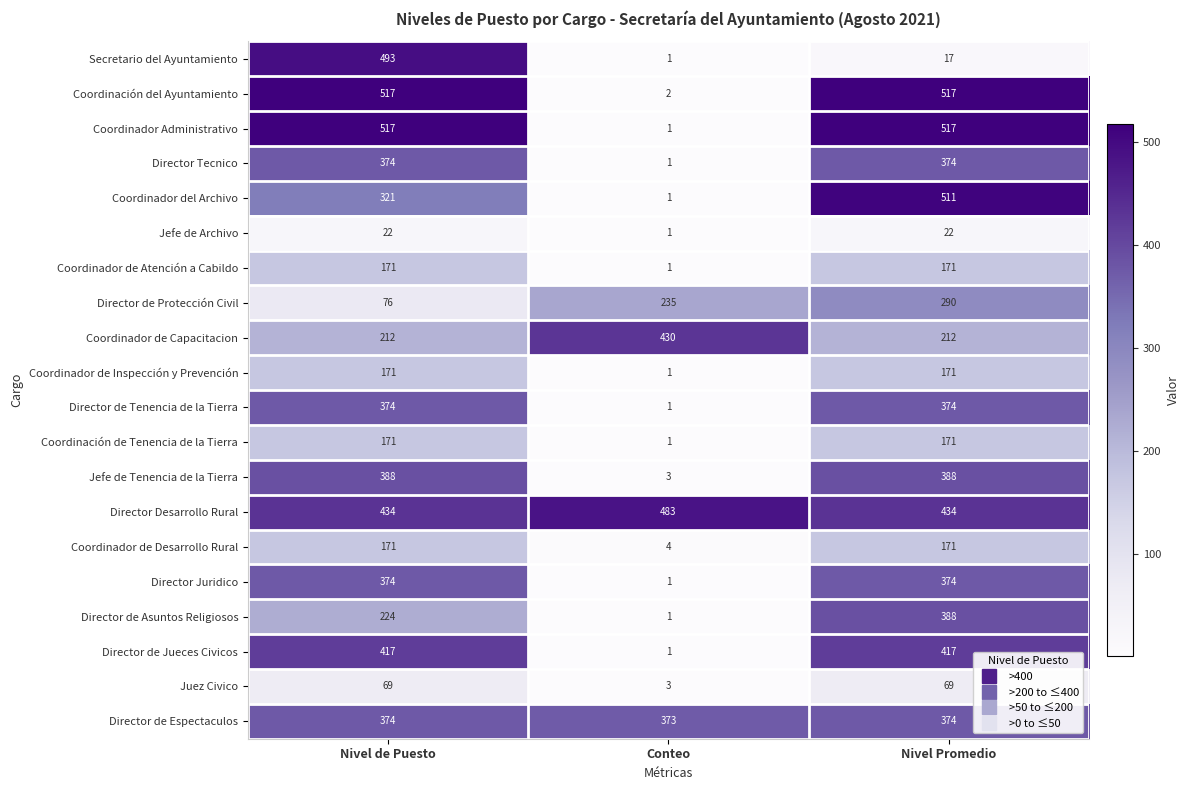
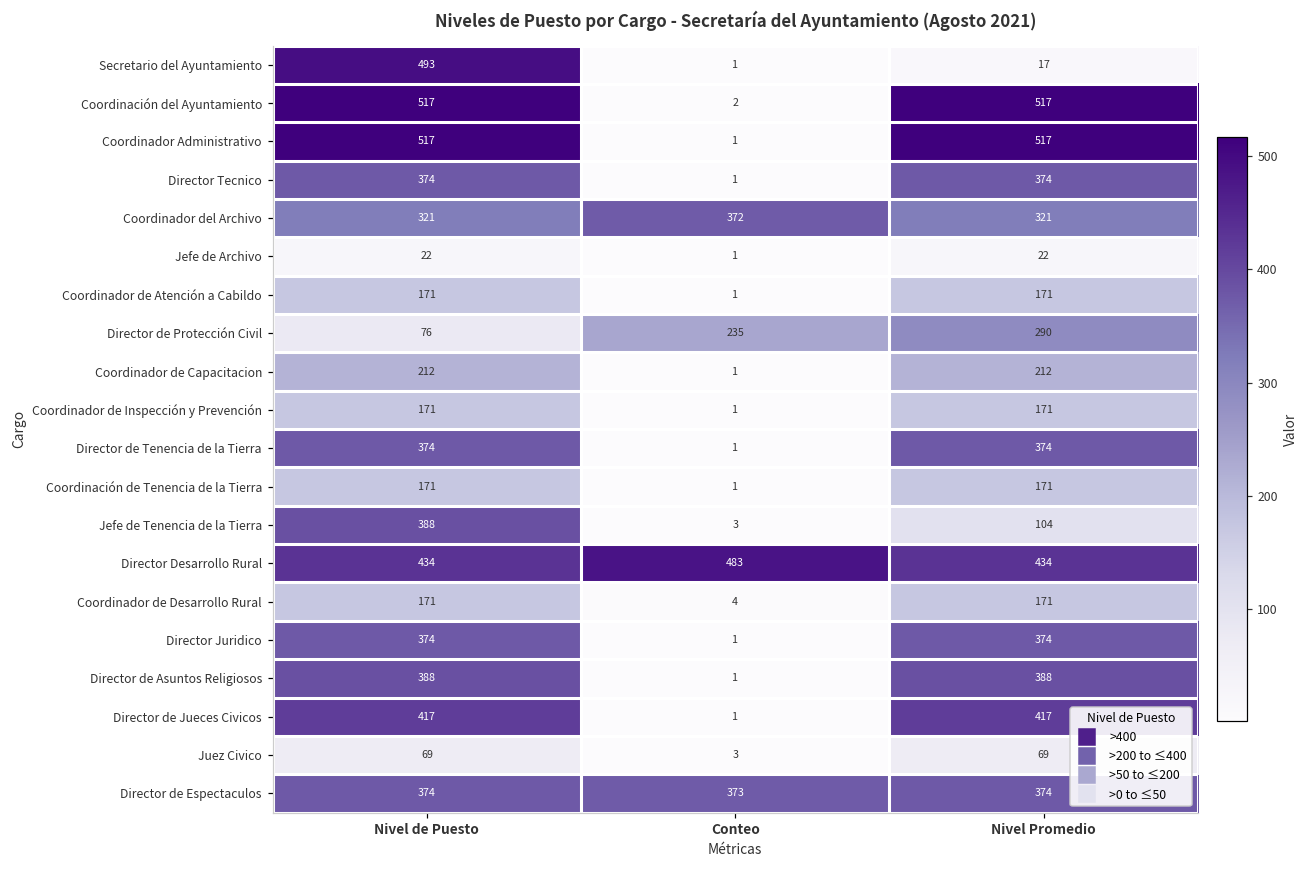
  {
    "Secretario del Ayuntamiento": {
      "Nivel de Puesto": 493,
      "Conteo": 1,
      "Nivel Promedio": 17
    },
    "Coordinación del Ayuntamiento": {
      "Nivel de Puesto": 517,
      "Conteo": 2,
      "Nivel Promedio": 517
    },
    "Coordinador Administrativo": {
      "Nivel de Puesto": 517,
      "Conteo": 1,
      "Nivel Promedio": 517
    },
    "Director Tecnico": {
      "Nivel de Puesto": 374,
      "Conteo": 1,
      "Nivel Promedio": 374
    },
    "Coordinador del Archivo": {
      "Nivel de Puesto": 321,
-     "Conteo": 1,
-     "Nivel Promedio": 511
+     "Conteo": 372,
+     "Nivel Promedio": 321
    },
    "Jefe de Archivo": {
      "Nivel de Puesto": 22,
      "Conteo": 1,
      "Nivel Promedio": 22
    },
    "Coordinador de Atención a Cabildo": {
      "Nivel de Puesto": 171,
      "Conteo": 1,
      "Nivel Promedio": 171
    },
    "Director de Protección Civil": {
      "Nivel de Puesto": 76,
      "Conteo": 235,
      "Nivel Promedio": 290
    },
    "Coordinador de Capacitacion": {
      "Nivel de Puesto": 212,
-     "Conteo": 430,
+     "Conteo": 1,
      "Nivel Promedio": 212
    },
    "Coordinador de Inspección y Prevención": {
      "Nivel de Puesto": 171,
      "Conteo": 1,
      "Nivel Promedio": 171
    },
    "Director de Tenencia de la Tierra": {
      "Nivel de Puesto": 374,
      "Conteo": 1,
      "Nivel Promedio": 374
    },
    "Coordinación de Tenencia de la Tierra": {
      "Nivel de Puesto": 171,
      "Conteo": 1,
      "Nivel Promedio": 171
    },
    "Jefe de Tenencia de la Tierra": {
      "Nivel de Puesto": 388,
      "Conteo": 3,
-     "Nivel Promedio": 388
+     "Nivel Promedio": 104
    },
    "Director Desarrollo Rural": {
      "Nivel de Puesto": 434,
      "Conteo": 483,
      "Nivel Promedio": 434
    },
    "Coordinador de Desarrollo Rural": {
      "Nivel de Puesto": 171,
      "Conteo": 4,
      "Nivel Promedio": 171
    },
    "Director Juridico": {
      "Nivel de Puesto": 374,
      "Conteo": 1,
      "Nivel Promedio": 374
    },
    "Director de Asuntos Religiosos": {
-     "Nivel de Puesto": 224,
+     "Nivel de Puesto": 388,
      "Conteo": 1,
      "Nivel Promedio": 388
    },
    "Director de Jueces Civicos": {
      "Nivel de Puesto": 417,
      "Conteo": 1,
      "Nivel Promedio": 417
    },
    "Juez Civico": {
      "Nivel de Puesto": 69,
      "Conteo": 3,
      "Nivel Promedio": 69
    },
    "Director de Espectaculos": {
      "Nivel de Puesto": 374,
      "Conteo": 373,
      "Nivel Promedio": 374
    }
  }
